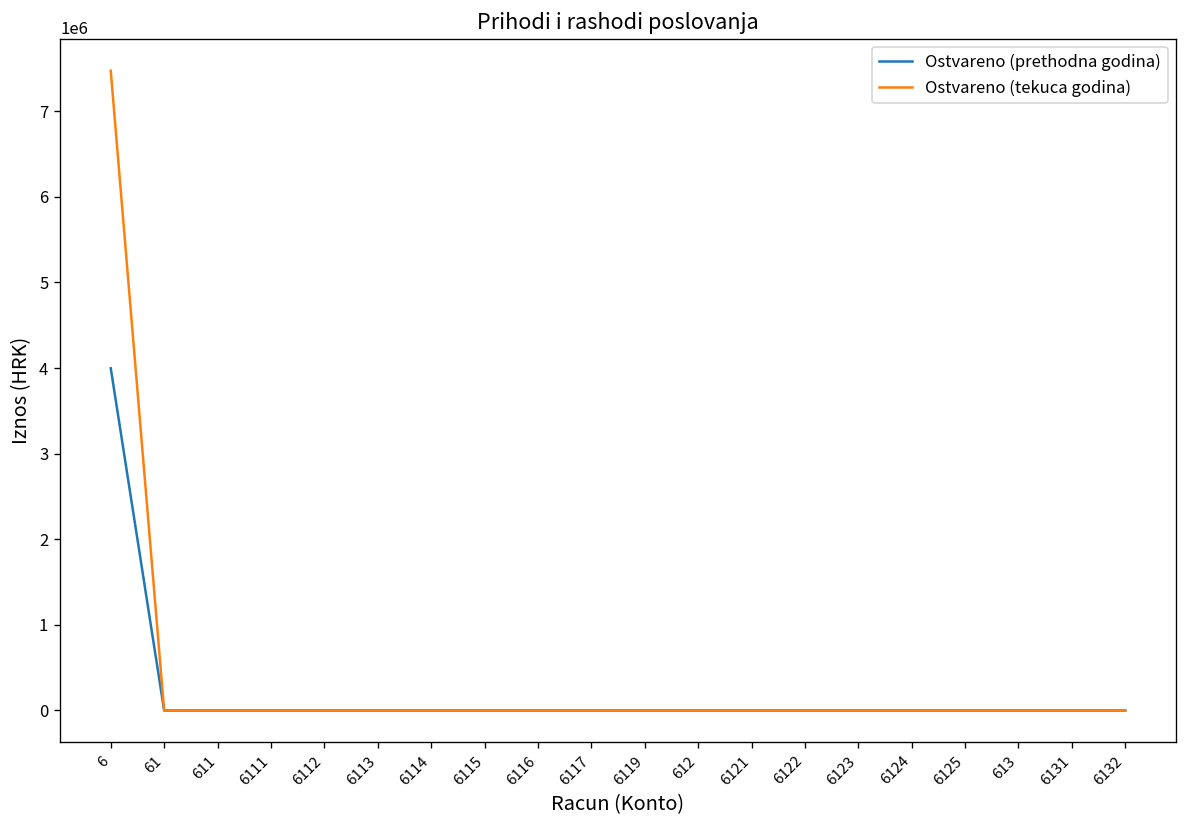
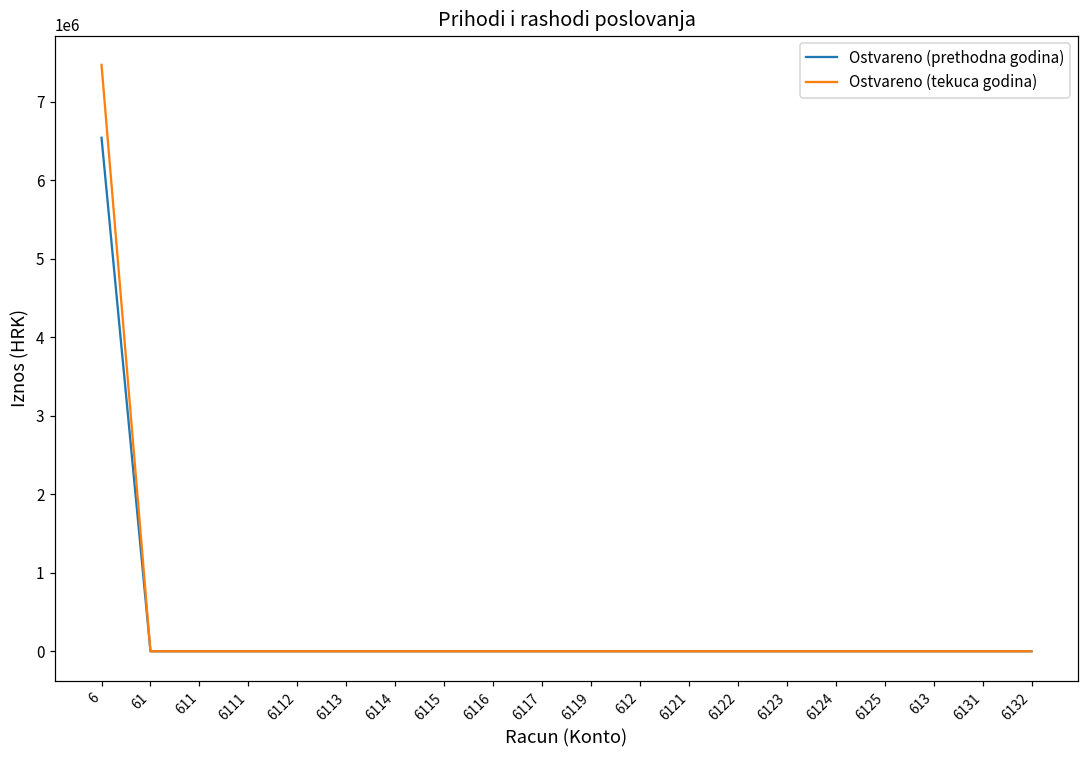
  {
    "Ostvareno (prethodna godina)": {
-     "6": 4000000
+     "6": 6500000
    },
    "Ostvareno (tekuca godina)": {
      "6": 7500000
    }
  }
